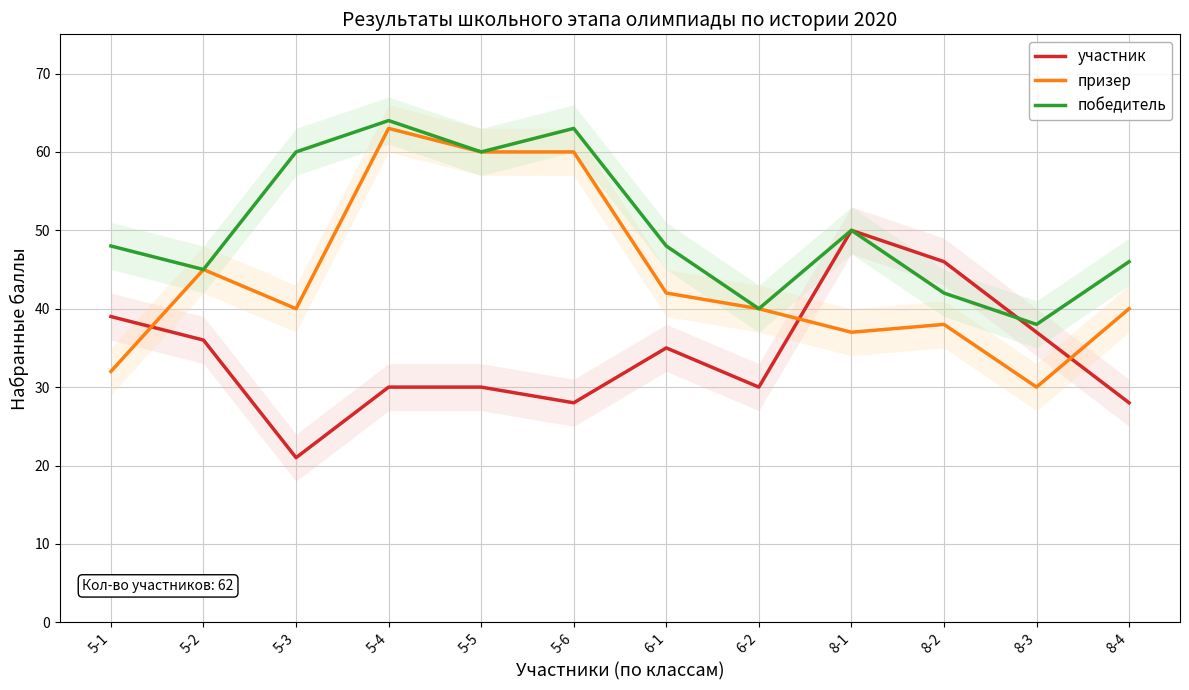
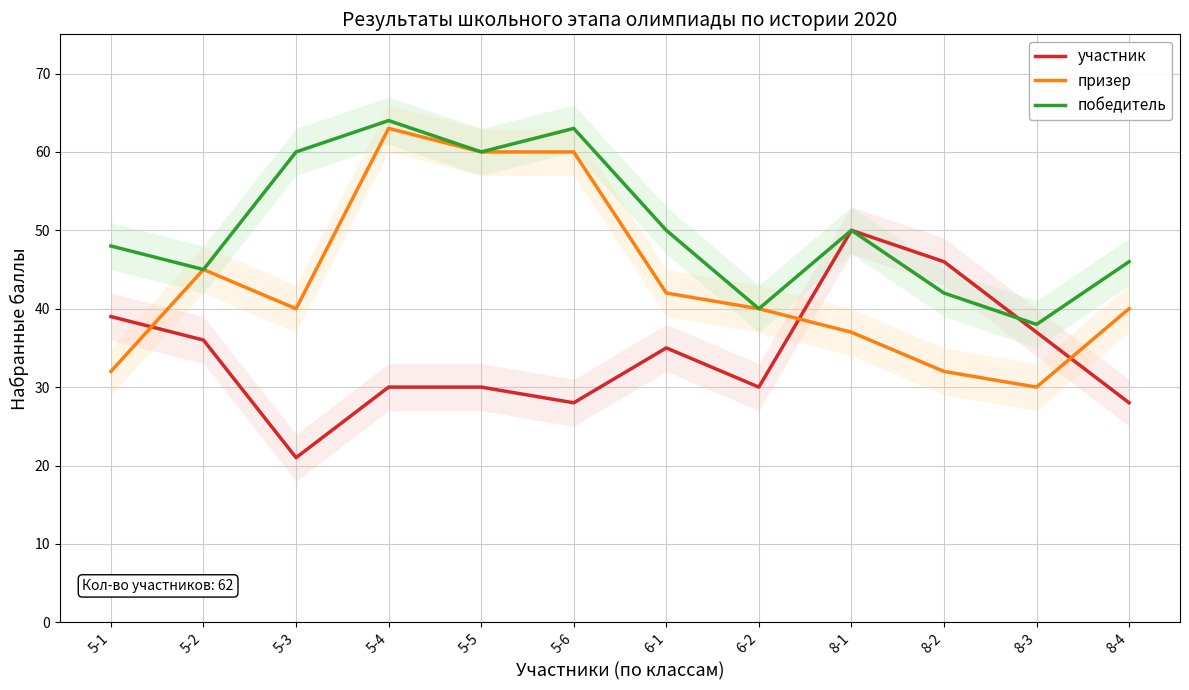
  {
    "участник": {
      "5-1": 39,
      "5-2": 36,
      "5-3": 21,
      "5-4": 30,
      "5-5": 30,
      "5-6": 28,
      "6-1": 35,
      "6-2": 30,
      "8-2": 46,
      "8-3": 37,
      "8-4": 28
    },
    "призер": {
      "5-1": 32,
      "5-3": 40,
      "5-4": 63,
      "5-6": 60,
      "6-1": 42,
      "8-1": 37,
-     "8-2": 38,
+     "8-2": 32,
      "8-3": 30,
      "8-4": 40
    },
    "победитель": {
      "5-1": 48,
      "5-3": 60,
      "5-4": 64,
-     "6-1": 48,
+     "6-1": 50,
      "8-2": 42,
      "8-3": 38,
      "8-4": 46
    }
  }
